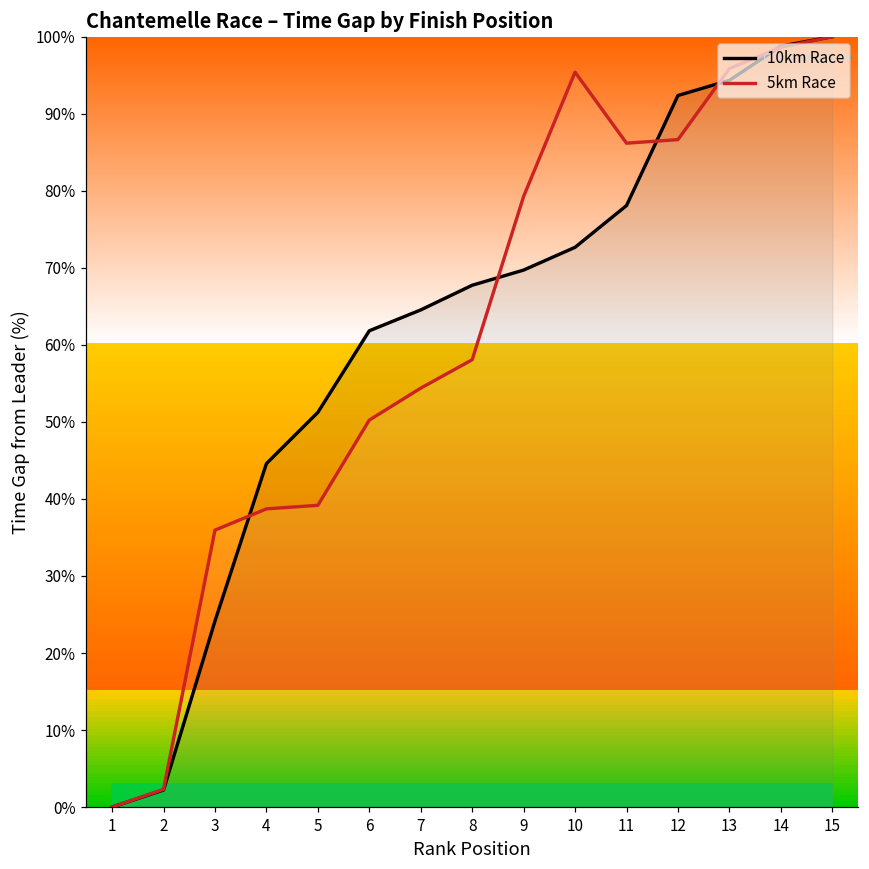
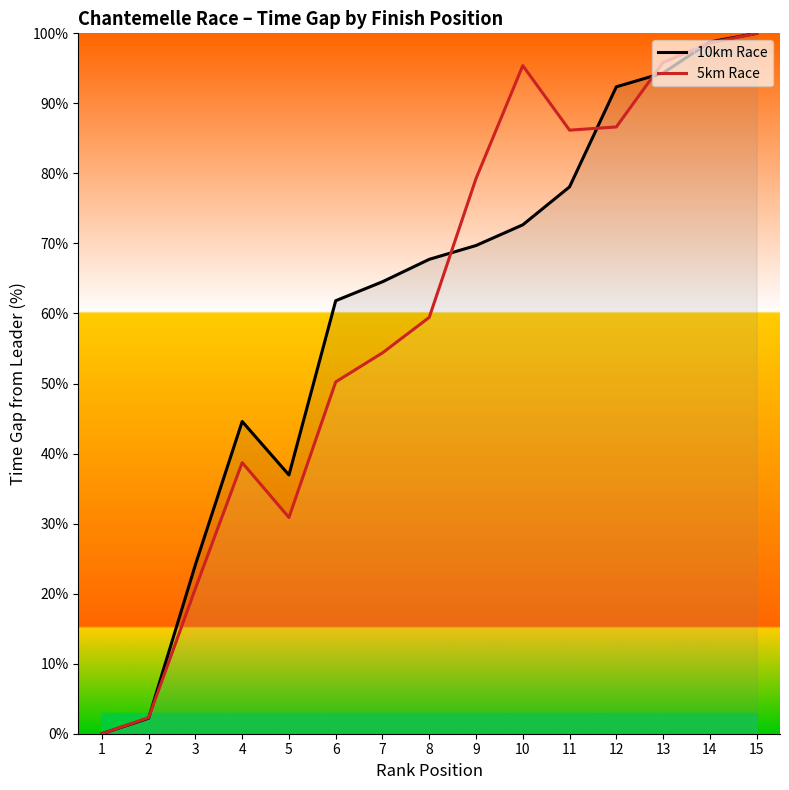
  {
    "10km Race": {
      "3": "24%",
      "4": "45%",
-     "5": "51%",
+     "5": "37%",
      "6": "62%",
      "7": "65%",
      "8": "68%",
      "9": "70%",
      "10": "73%",
      "11": "78%",
      "12": "92%"
    },
    "5km Race": {
-     "3": "36%",
+     "3": "21%",
      "4": "39%",
-     "5": "39%",
+     "5": "31%",
      "6": "50%",
      "7": "54%",
-     "8": "58%",
+     "8": "59%",
      "9": "79%",
      "10": "95%",
      "11": "86%",
      "12": "87%"
    }
  }
